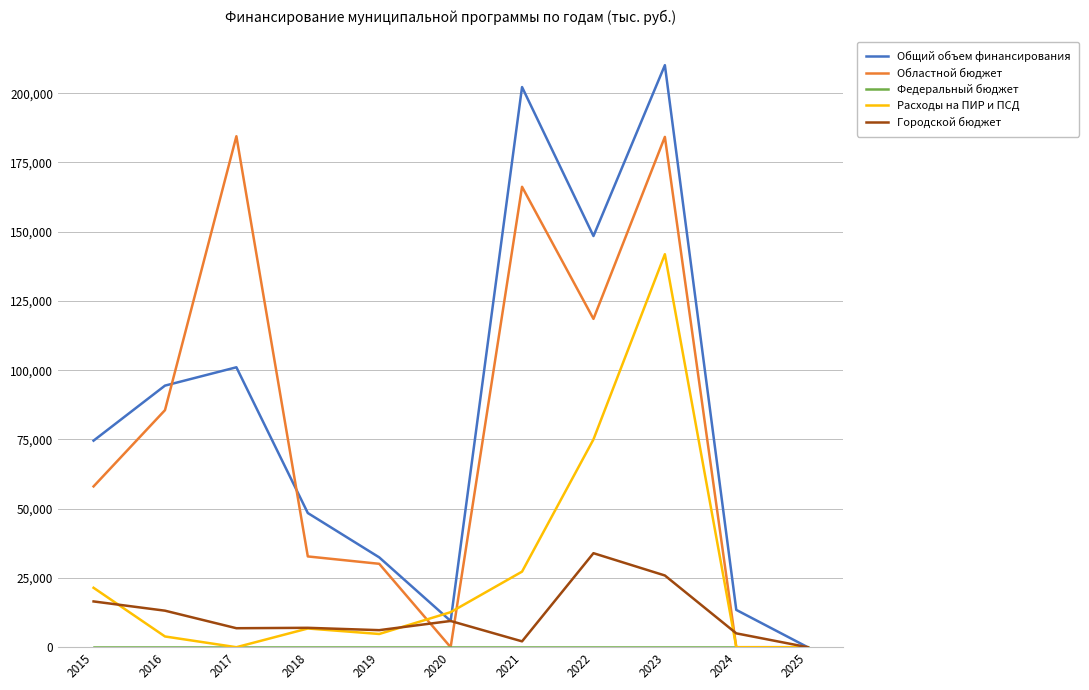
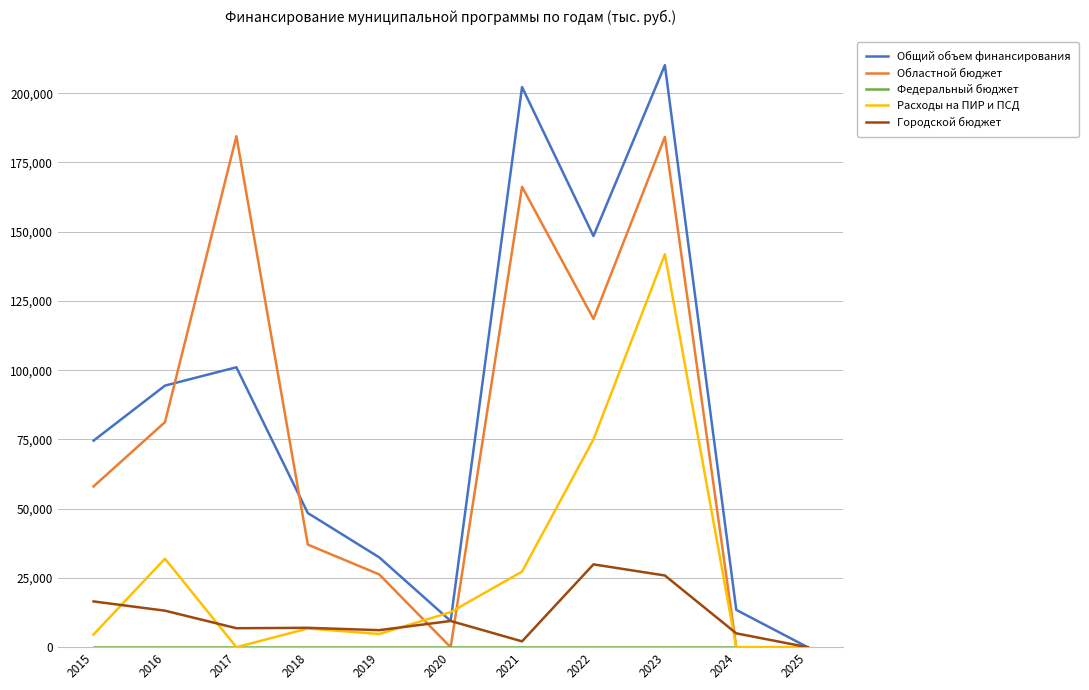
  {
    "Общий объем финансирования": {
      "2015": "75,000",
      "2016": "94,000",
      "2017": "101,000",
      "2018": "48,000",
      "2019": "32,000",
      "2021": "202,000",
      "2022": "148,000",
      "2023": "210,000",
      "2024": "13,000"
    },
    "Областной бюджет": {
      "2015": "58,000",
-     "2016": "86,000",
+     "2016": "81,000",
      "2017": "184,000",
-     "2018": "33,000",
-     "2019": "30,000",
+     "2018": "37,000",
+     "2019": "26,000",
      "2021": "166,000",
      "2022": "119,000",
      "2023": "184,000"
    },
    "Федеральный бюджет": {
      "2015": "0",
      "2016": "0",
      "2018": "0",
      "2019": "0",
      "2021": "0",
      "2022": "0",
      "2023": "0"
    },
    "Расходы на ПИР и ПСД": {
-     "2015": "21,000",
-     "2016": "4,000",
+     "2015": "5,000",
+     "2016": "32,000",
      "2019": "5,000",
      "2020": "13,000",
      "2021": "27,000",
      "2022": "75,000",
      "2023": "142,000"
    },
    "Городской бюджет": {
      "2015": "17,000",
      "2016": "13,000",
      "2017": "7,000",
      "2019": "6,000",
      "2021": "2,000",
-     "2022": "34,000",
+     "2022": "30,000",
      "2023": "26,000",
      "2024": "5,000"
    }
  }
